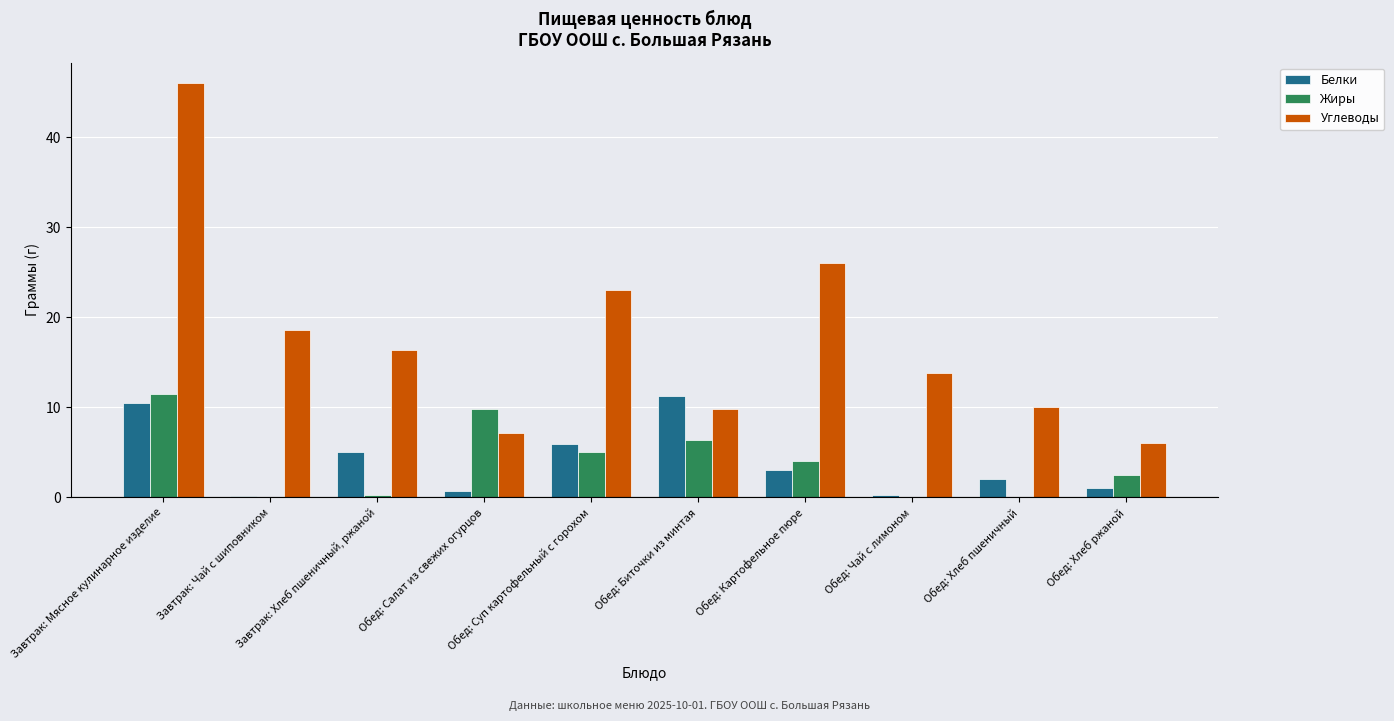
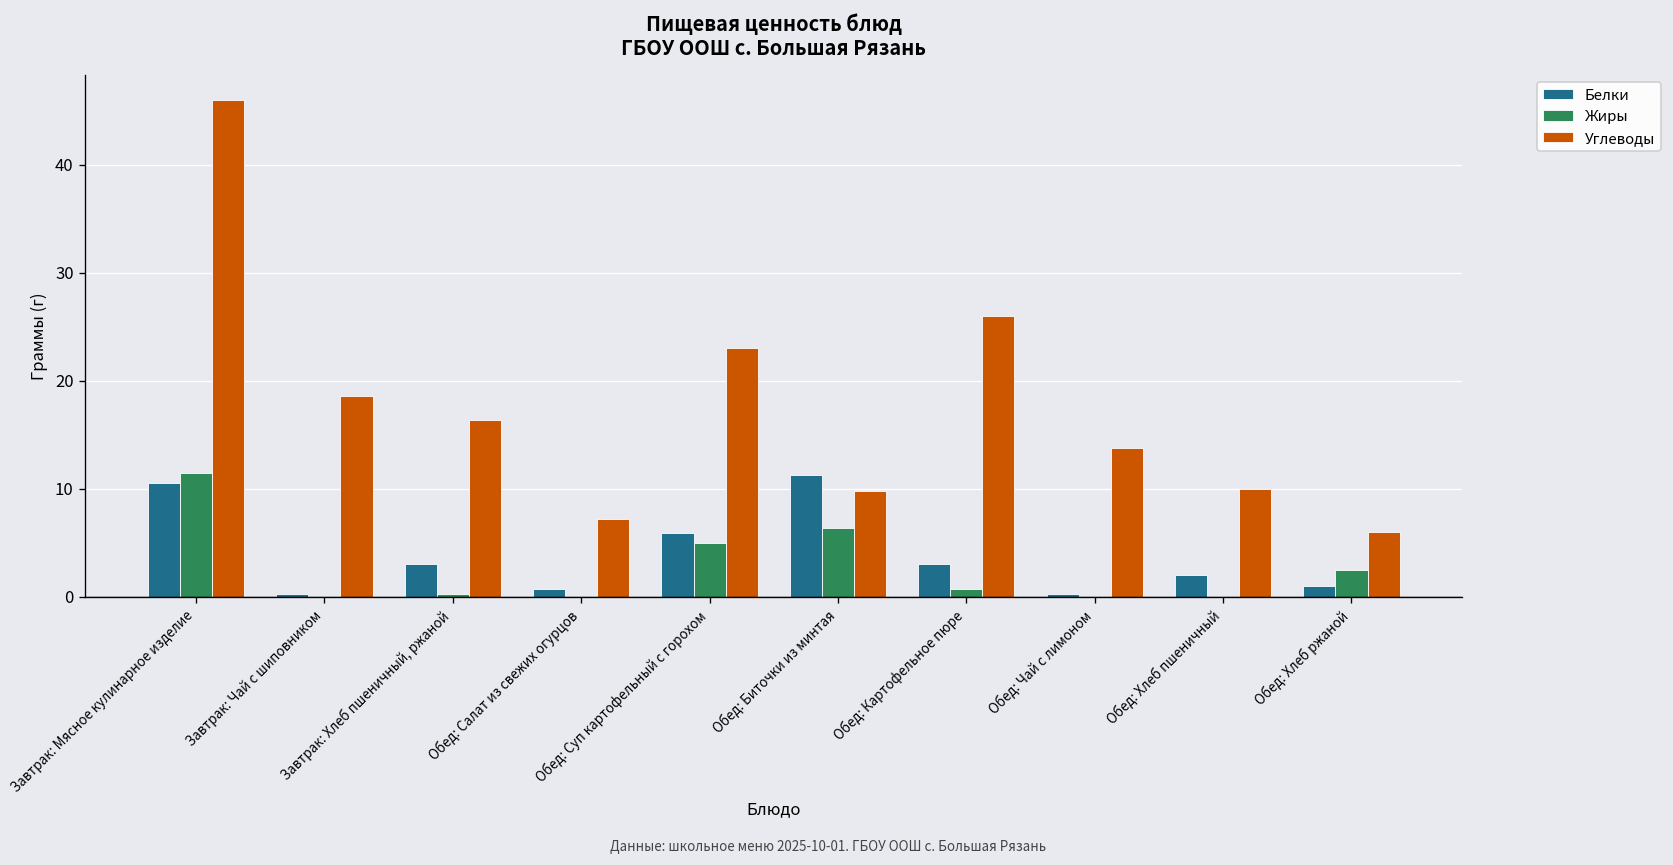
  {
    "Белки": {
      "Завтрак: Мясное кулинарное изделие": 10,
-     "Завтрак: Хлеб пшеничный, ржаной": 5,
+     "Завтрак: Хлеб пшеничный, ржаной": 3,
      "Обед: Салат из свежих огурцов": 1,
      "Обед: Суп картофельный с горохом": 6,
      "Обед: Биточки из минтая": 11,
      "Обед: Картофельное пюре": 3,
      "Обед: Хлеб пшеничный": 2,
      "Обед: Хлеб ржаной": 1
    },
    "Жиры": {
      "Завтрак: Мясное кулинарное изделие": 11,
-     "Обед: Салат из свежих огурцов": 10,
+     "Обед: Салат из свежих огурцов": 0,
      "Обед: Суп картофельный с горохом": 5,
      "Обед: Биточки из минтая": 6,
-     "Обед: Картофельное пюре": 4,
+     "Обед: Картофельное пюре": 1,
      "Обед: Хлеб пшеничный": 0,
      "Обед: Хлеб ржаной": 3
    },
    "Углеводы": {
      "Завтрак: Мясное кулинарное изделие": 46,
      "Завтрак: Чай с шиповником": 19,
      "Завтрак: Хлеб пшеничный, ржаной": 16,
      "Обед: Салат из свежих огурцов": 7,
      "Обед: Суп картофельный с горохом": 23,
      "Обед: Биточки из минтая": 10,
      "Обед: Картофельное пюре": 26,
      "Обед: Чай с лимоном": 14,
      "Обед: Хлеб пшеничный": 10,
      "Обед: Хлеб ржаной": 6
    }
  }
